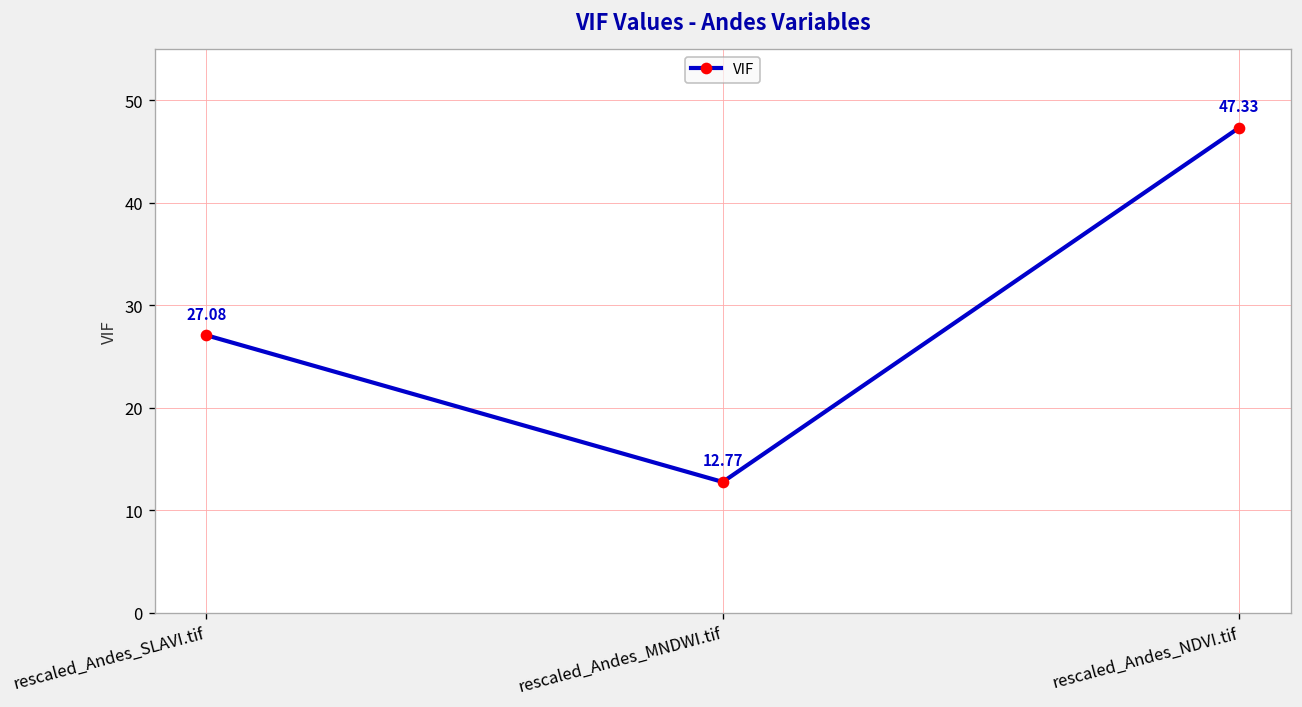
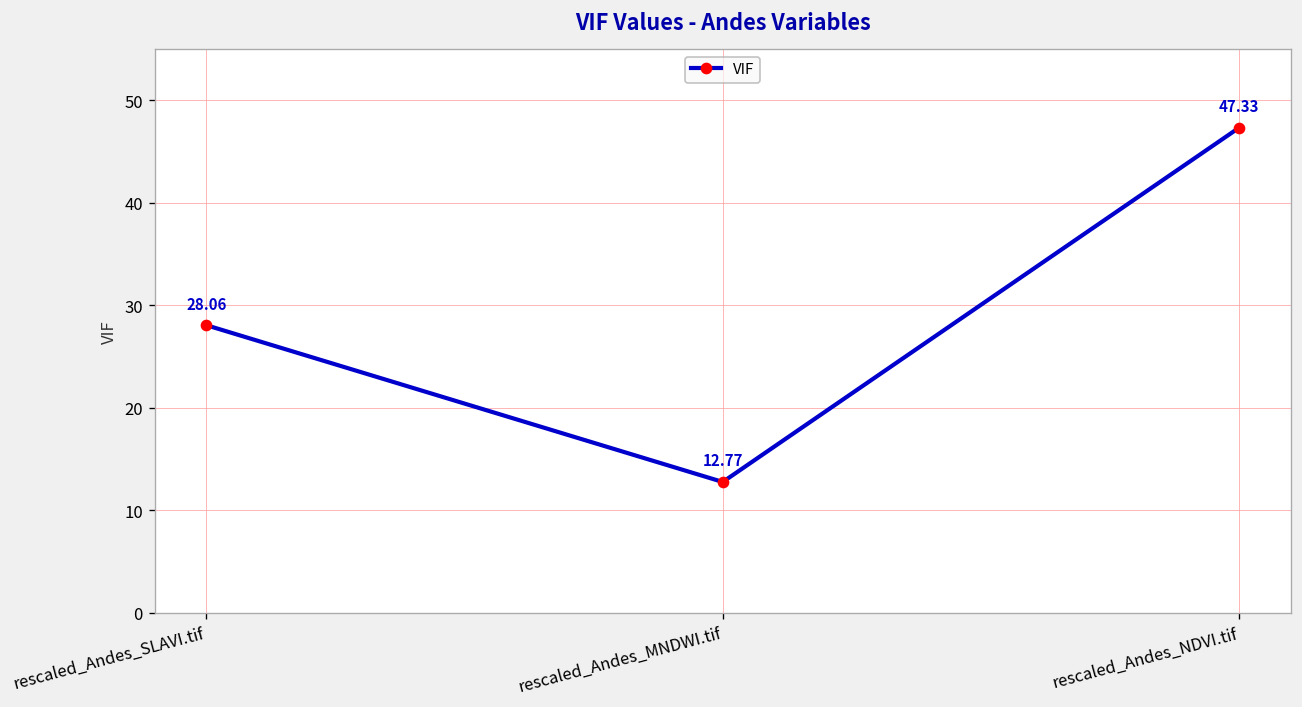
  {
-   "rescaled_Andes_SLAVI.tif": 27.08,
+   "rescaled_Andes_SLAVI.tif": 28.06,
    "rescaled_Andes_MNDWI.tif": 12.77,
    "rescaled_Andes_NDVI.tif": 47.33
  }
